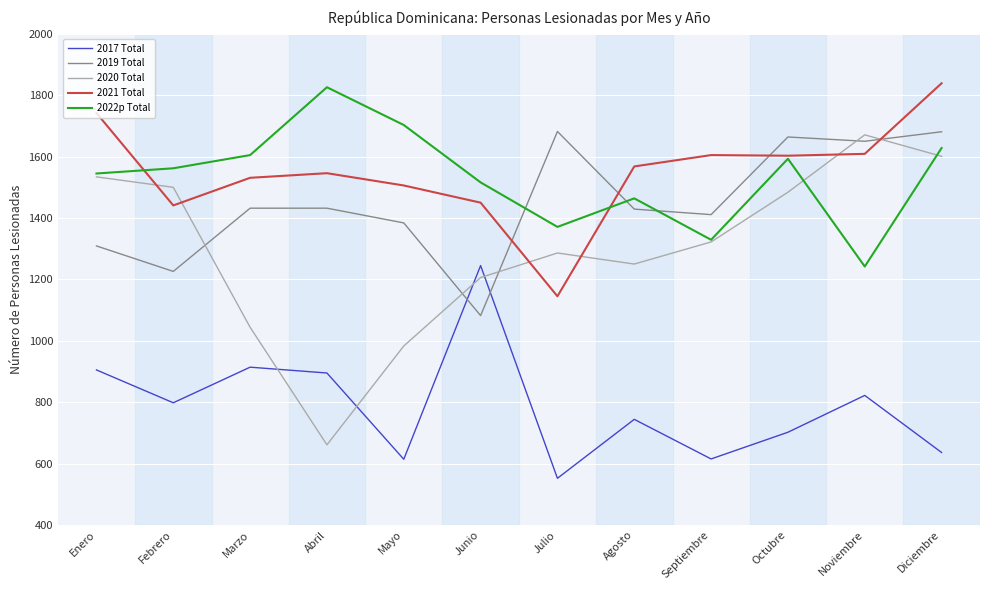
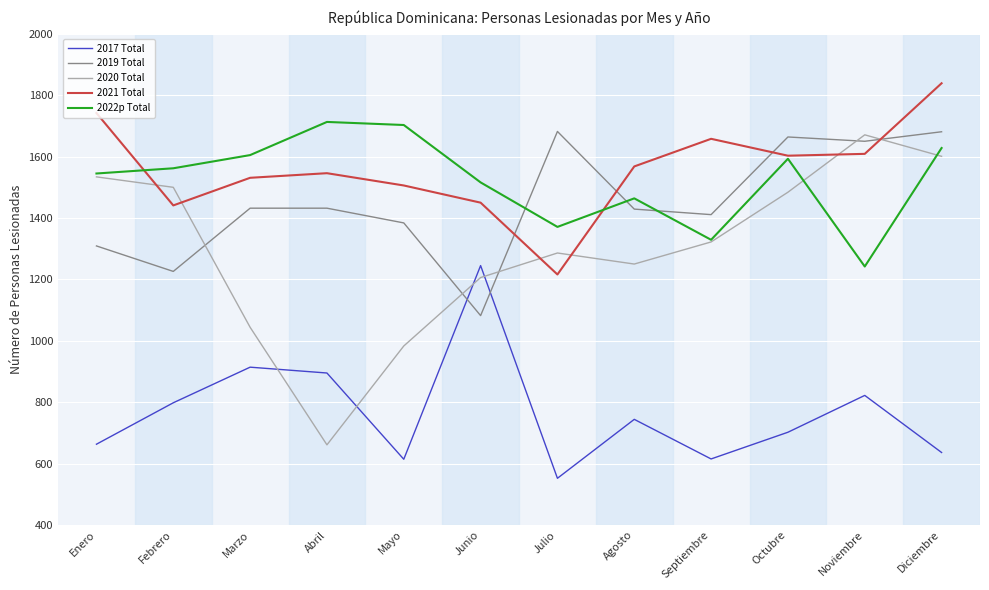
  {
    "2017 Total": {
-     "Enero": 910,
+     "Enero": 660,
      "Febrero": 800,
      "Marzo": 910,
      "Abril": 900,
      "Mayo": 610,
      "Junio": 1250,
      "Julio": 550,
      "Agosto": 740,
      "Septiembre": 620,
      "Octubre": 700,
      "Noviembre": 820,
      "Diciembre": 640
    },
    "2021 Total": {
      "Febrero": 1440,
      "Marzo": 1530,
      "Abril": 1550,
      "Mayo": 1510,
      "Junio": 1450,
-     "Julio": 1150,
+     "Julio": 1220,
      "Agosto": 1570,
-     "Septiembre": 1610,
+     "Septiembre": 1660,
      "Octubre": 1600,
      "Noviembre": 1610,
      "Diciembre": 1840
    },
    "2022p Total": {
      "Enero": 1550,
      "Febrero": 1560,
      "Marzo": 1610,
-     "Abril": 1830,
+     "Abril": 1710,
      "Mayo": 1700,
      "Junio": 1520,
      "Julio": 1370,
      "Agosto": 1460,
      "Octubre": 1590,
      "Noviembre": 1240,
      "Diciembre": 1630
    }
  }
